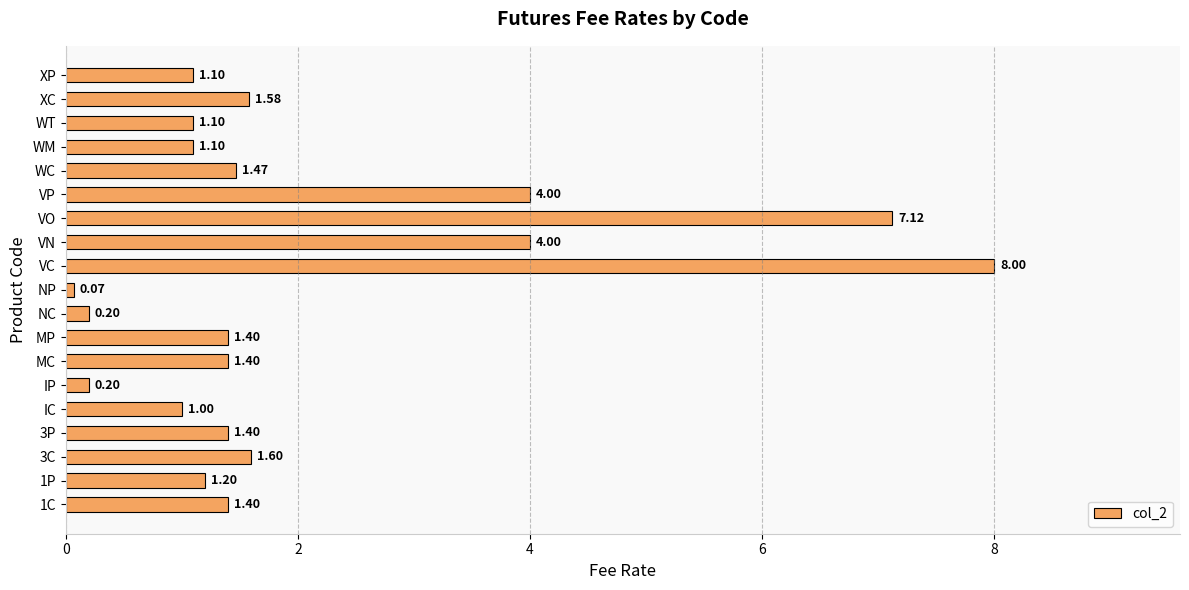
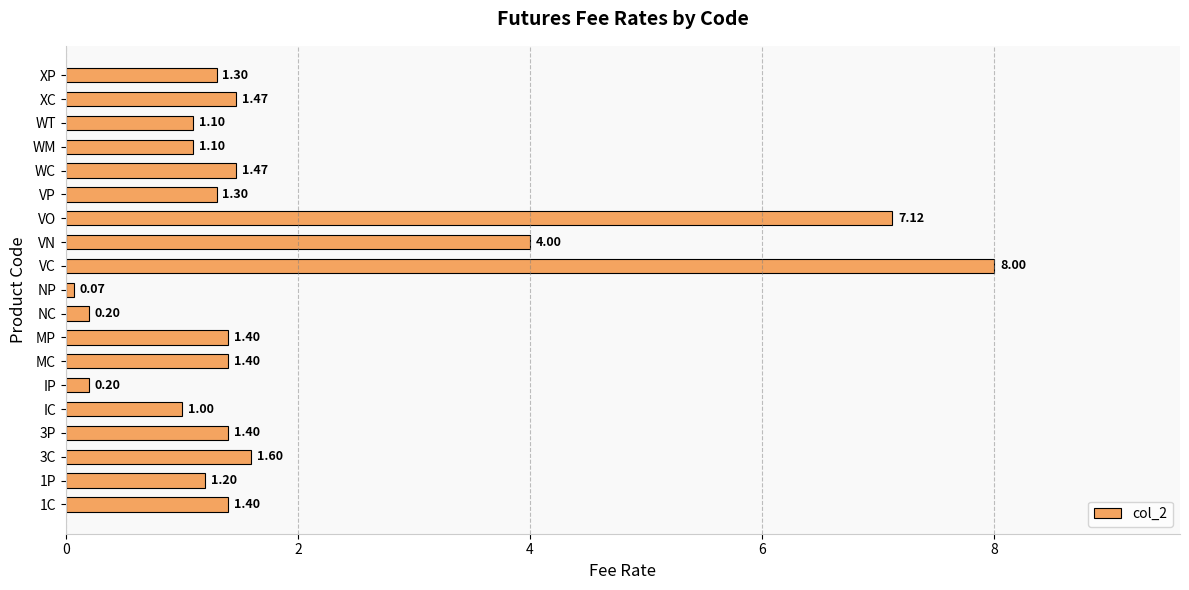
  {
-   "XP": 1.10,
-   "XC": 1.58,
+   "XP": 1.30,
+   "XC": 1.47,
    "WT": 1.10,
    "WM": 1.10,
    "WC": 1.47,
-   "VP": 4.00,
+   "VP": 1.30,
    "VO": 7.12,
    "VN": 4.00,
    "VC": 8.00,
    "NP": 0.07,
    "NC": 0.20,
    "MP": 1.40,
    "MC": 1.40,
    "IP": 0.20,
    "IC": 1.00,
    "3P": 1.40,
    "3C": 1.60,
    "1P": 1.20,
    "1C": 1.40
  }
